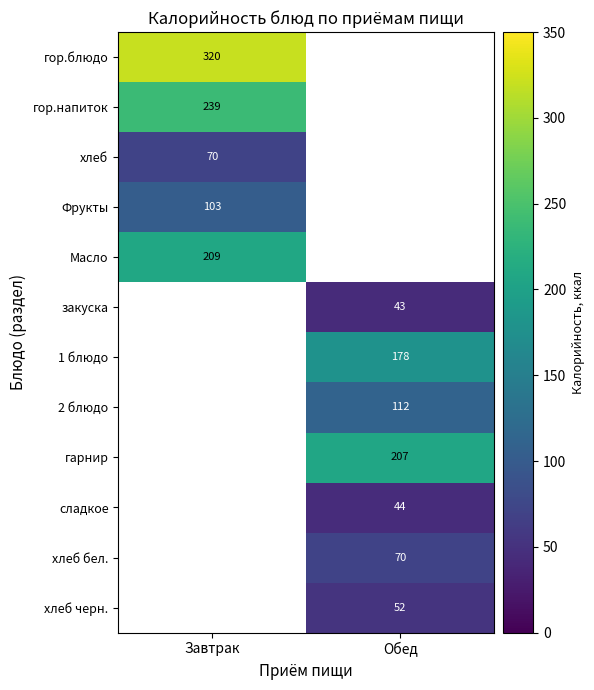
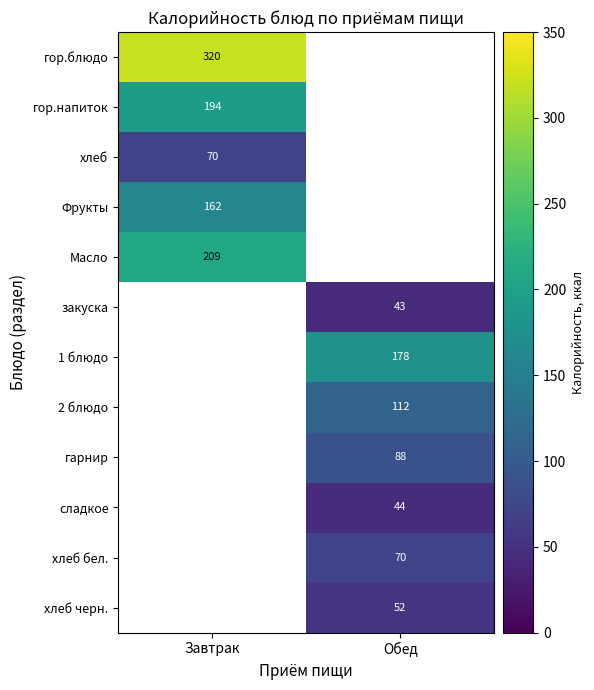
  {
    "гор.блюдо": {
      "Завтрак": 320
    },
    "гор.напиток": {
-     "Завтрак": 239
+     "Завтрак": 194
    },
    "хлеб": {
      "Завтрак": 70
    },
    "Фрукты": {
-     "Завтрак": 103
+     "Завтрак": 162
    },
    "Масло": {
      "Завтрак": 209
    },
    "закуска": {
      "Обед": 43
    },
    "1 блюдо": {
      "Обед": 178
    },
    "2 блюдо": {
      "Обед": 112
    },
    "гарнир": {
-     "Обед": 207
+     "Обед": 88
    },
    "сладкое": {
      "Обед": 44
    },
    "хлеб бел.": {
      "Обед": 70
    },
    "хлеб черн.": {
      "Обед": 52
    }
  }
